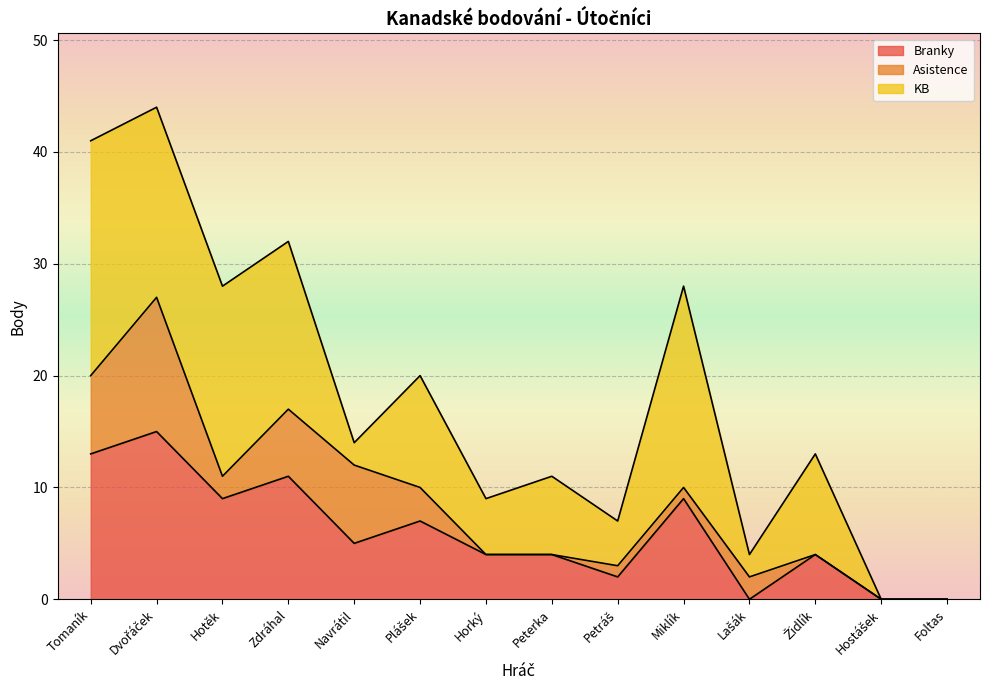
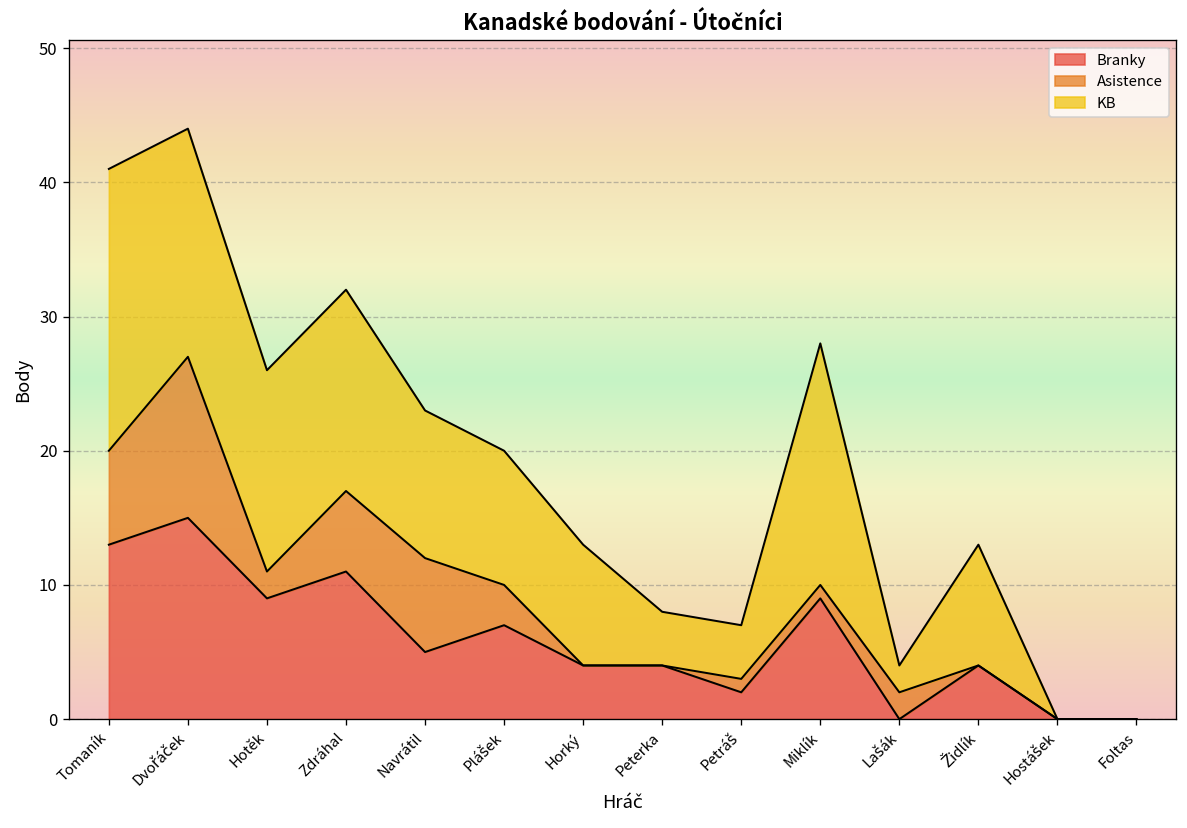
  {
    "KB": {
      "Tomaník": 21,
      "Dvořáček": 17,
-     "Hotěk": 17,
+     "Hotěk": 15,
      "Zdráhal": 15,
-     "Navrátil": 2,
+     "Navrátil": 11,
      "Plášek": 10,
-     "Horký": 5,
-     "Peterka": 7,
+     "Horký": 9,
+     "Peterka": 4,
      "Petráš": 4,
      "Miklík": 18,
      "Lašák": 2,
      "Židlík": 9
    }
  }
